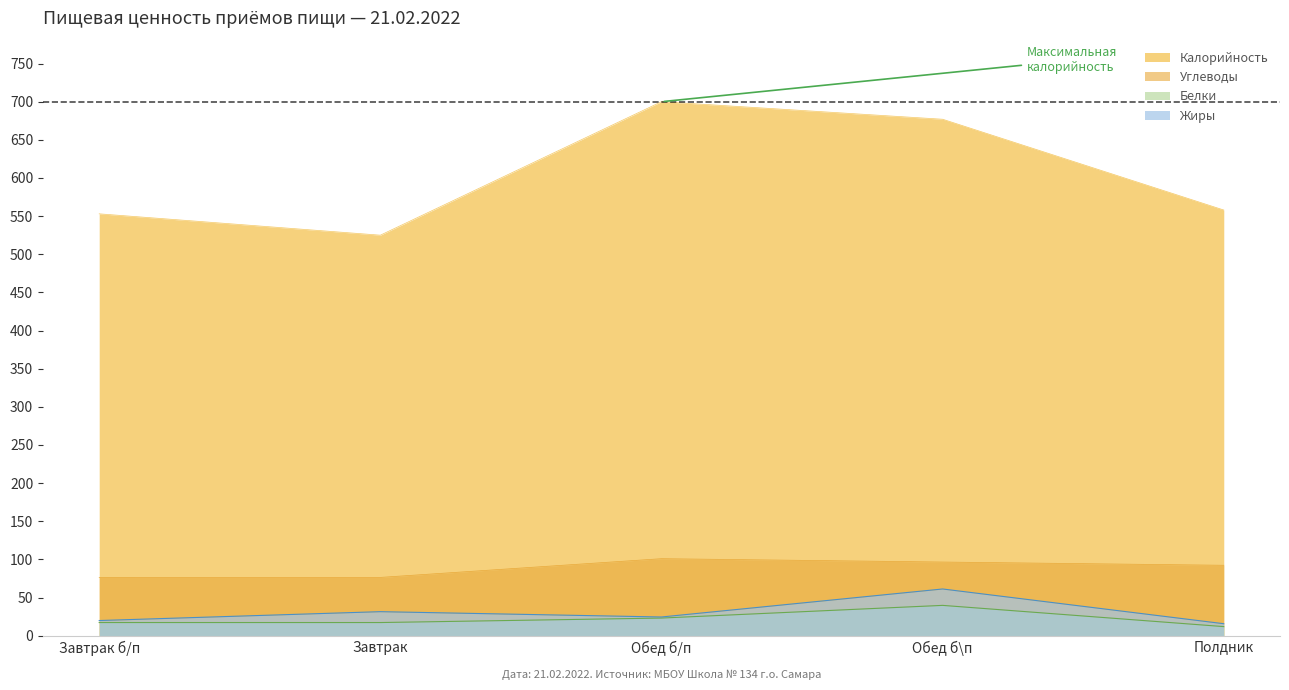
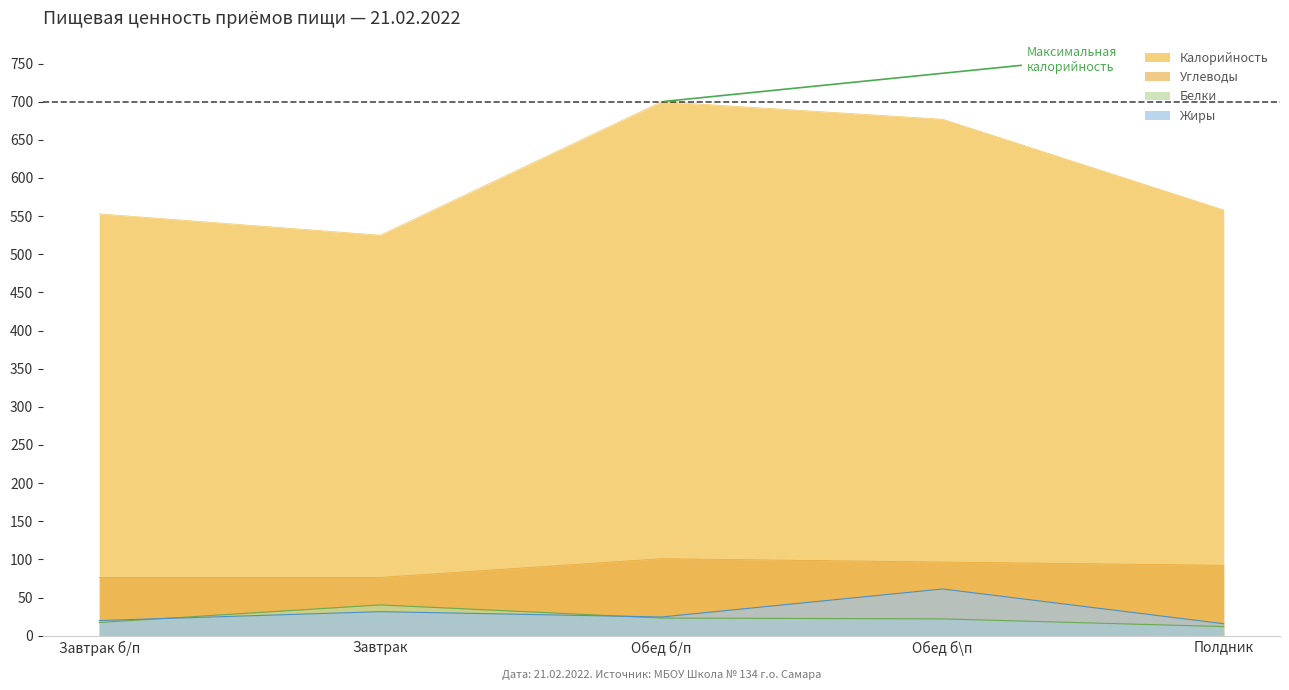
  {
    "Белки": {
-     "Завтрак": 20,
-     "Обед б\\п": 40,
+     "Завтрак": 40,
+     "Обед б\\п": 20,
      "Полдник": 10
    },
    "Жиры": {
      "Завтрак": 30,
      "Обед б\\п": 60,
      "Полдник": 20
    }
  }
